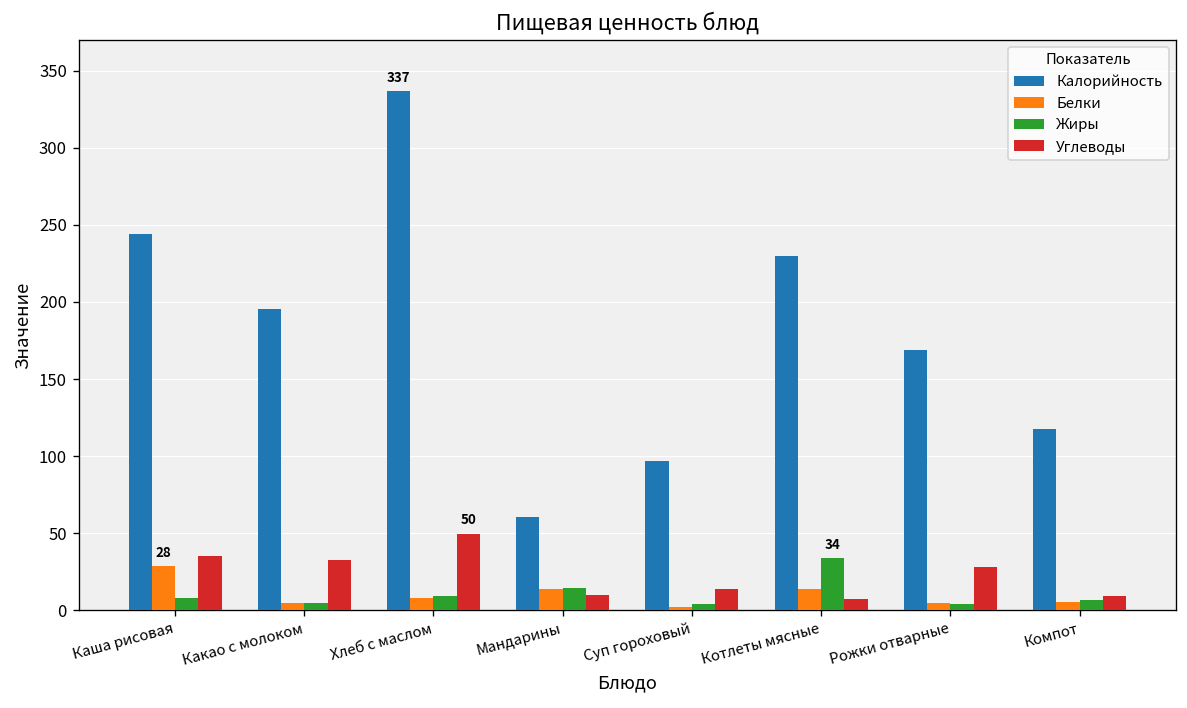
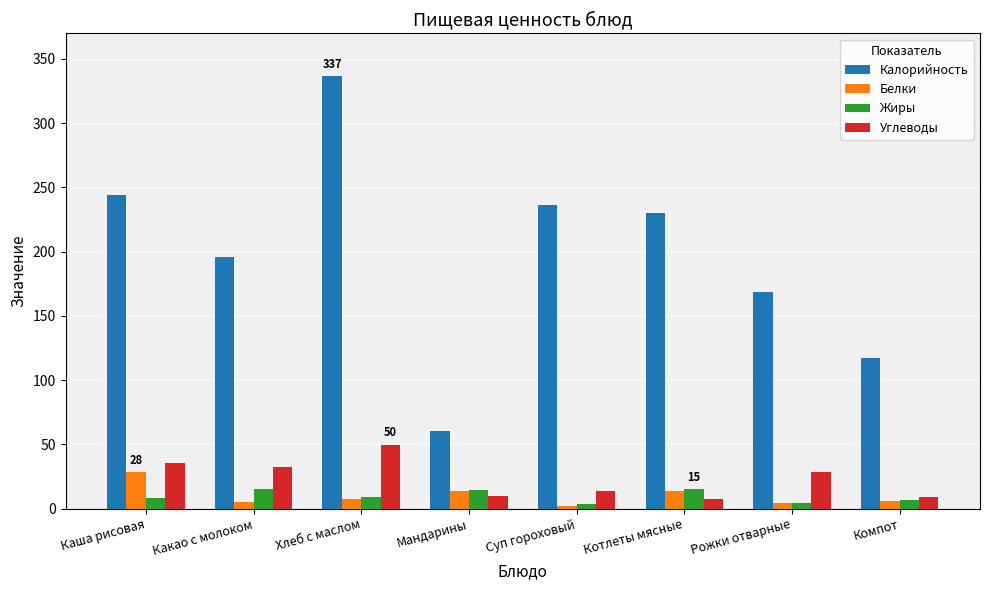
  {
    "Калорийность": {
      "Каша рисовая": 244,
      "Какао с молоком": 196,
      "Мандарины": 61,
-     "Суп гороховый": 97,
+     "Суп гороховый": 236,
      "Котлеты мясные": 230,
      "Рожки отварные": 169,
      "Компот": 117
    },
    "Белки": {
      "Каша рисовая": 28
    },
    "Жиры": {
-     "Какао с молоком": 5,
-     "Котлеты мясные": 34
+     "Какао с молоком": 15,
+     "Котлеты мясные": 15
    },
    "Углеводы": {
      "Хлеб с маслом": 50
    }
  }
